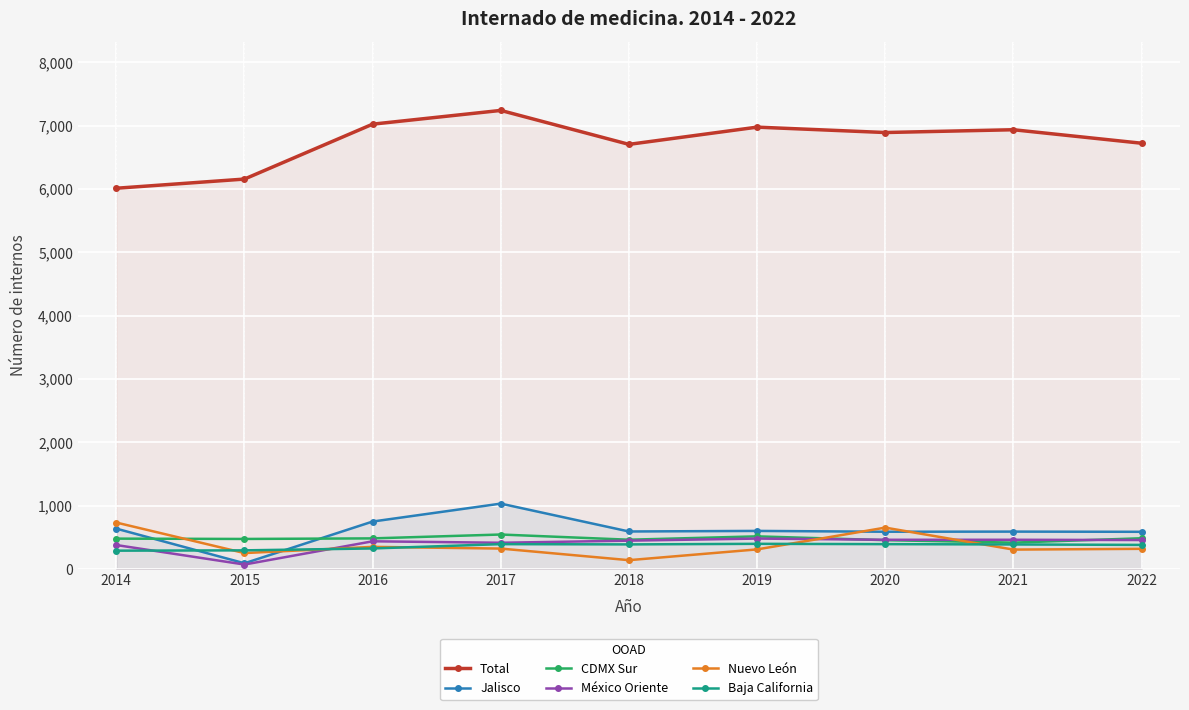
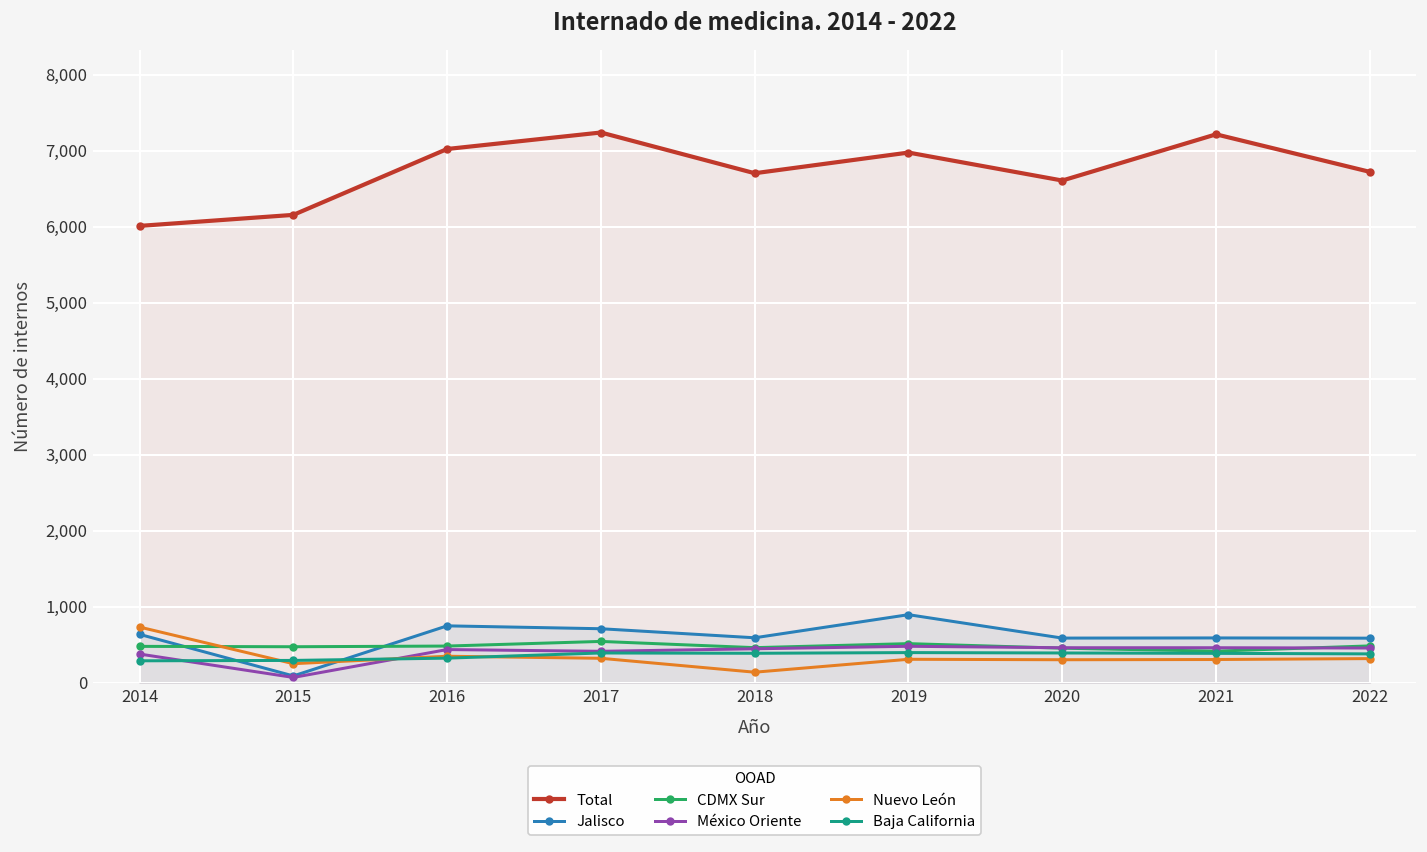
  {
    "Total": {
      "2014": "6,000",
      "2015": "6,200",
      "2016": "7,000",
      "2017": "7,200",
      "2018": "6,700",
      "2019": "7,000",
-     "2020": "6,900",
-     "2021": "6,900",
+     "2020": "6,600",
+     "2021": "7,200",
      "2022": "6,700"
    },
    "Jalisco": {
      "2014": "600",
      "2016": "700",
-     "2017": "1,000",
+     "2017": "700",
      "2018": "600",
-     "2019": "600",
+     "2019": "900",
      "2020": "600",
      "2021": "600",
      "2022": "600"
    },
    "México Oriente": {
      "2014": "400",
      "2016": "400",
      "2021": "500"
    },
    "Nuevo León": {
      "2014": "700",
      "2015": "300",
      "2017": "300",
      "2018": "100",
      "2019": "300",
-     "2020": "700",
+     "2020": "300",
      "2021": "300",
      "2022": "300"
    }
  }
